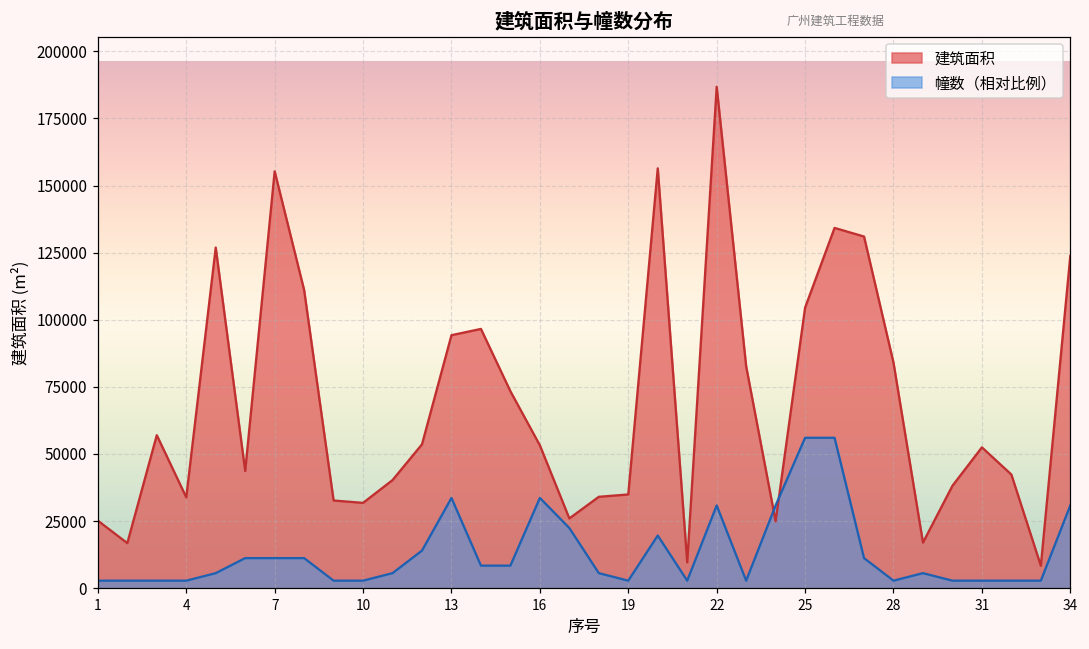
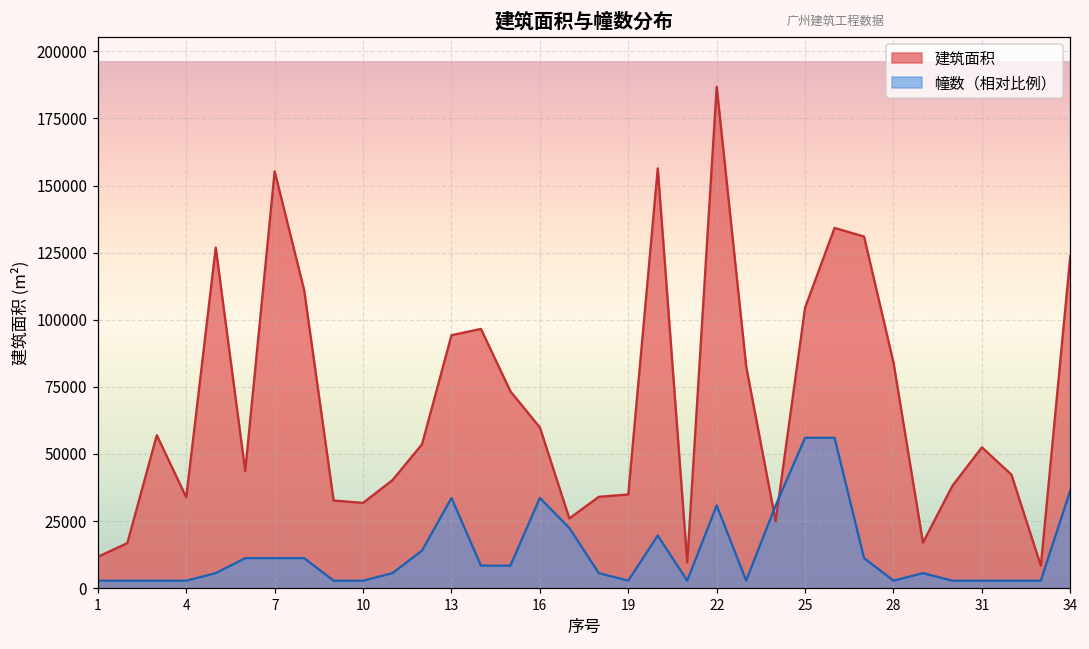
  {
    "建筑面积": {
-     "1": 25000,
+     "1": 12000,
      "4": 34000,
      "7": 155000,
      "10": 32000,
      "13": 94000,
-     "16": 53000,
+     "16": 60000,
      "19": 35000,
      "22": 187000,
      "25": 105000,
      "28": 84000,
      "31": 52000,
      "34": 124000
    },
    "幢数（相对比例）": {
      "1": 3000,
      "4": 3000,
      "7": 11000,
      "10": 3000,
      "13": 34000,
      "16": 34000,
      "19": 3000,
      "22": 31000,
      "25": 56000,
      "28": 3000,
      "31": 3000,
-     "34": 31000
+     "34": 36000
    }
  }
